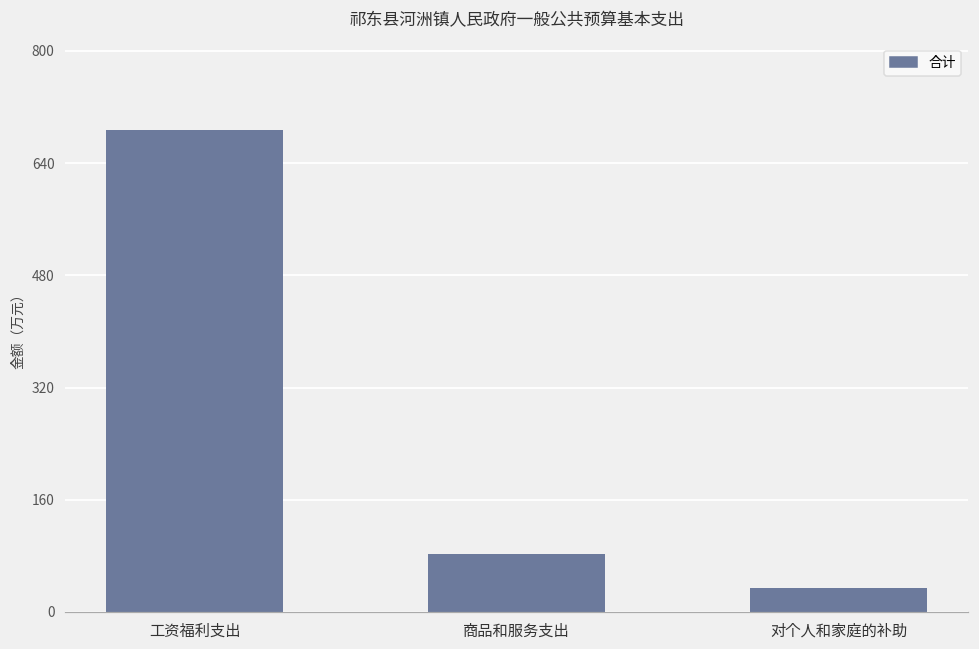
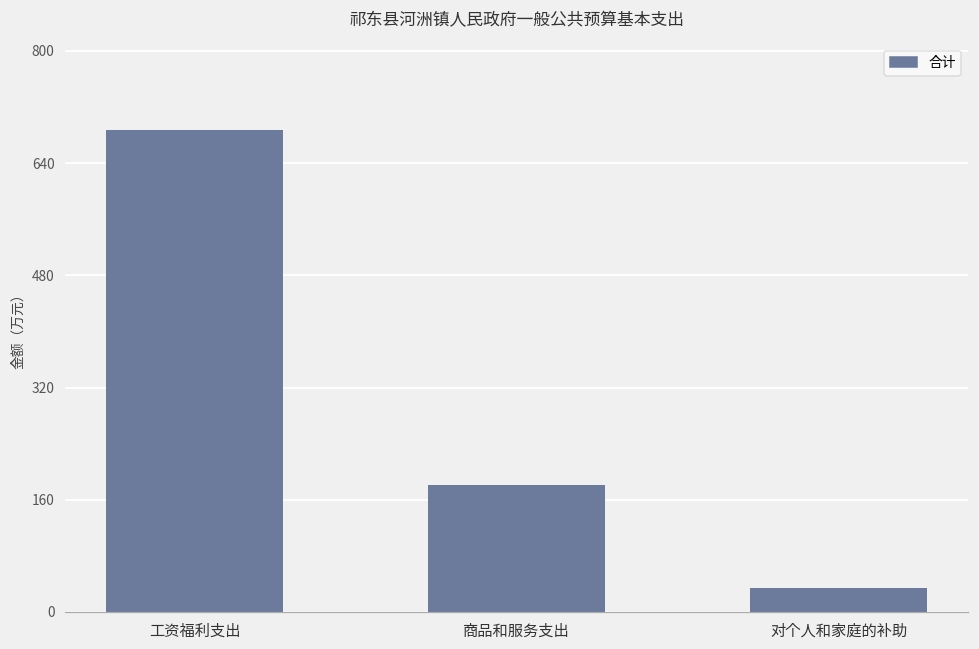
  {
    "工资福利支出": 690,
-   "商品和服务支出": 80,
+   "商品和服务支出": 180,
    "对个人和家庭的补助": 30
  }
